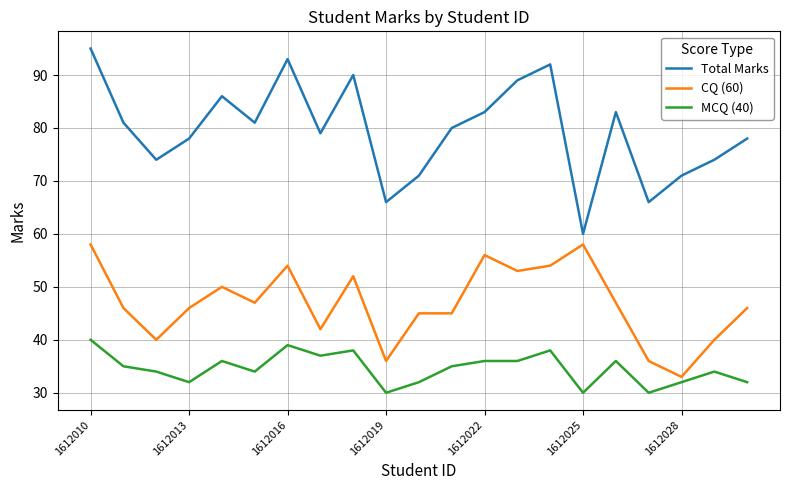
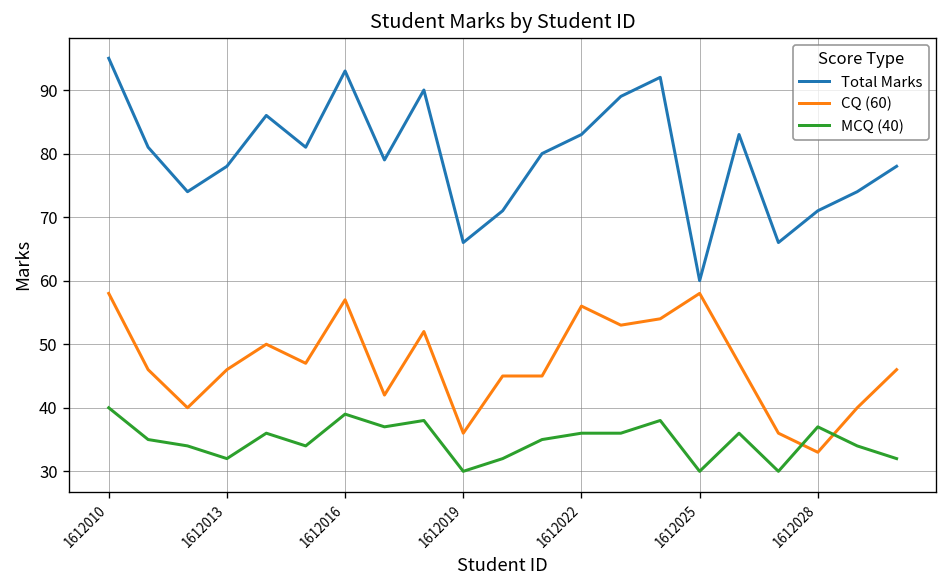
  {
    "Total Marks": {
      "1612010": 95,
      "1612013": 78,
      "1612016": 93,
      "1612019": 66,
      "1612022": 83,
      "1612025": 60,
      "1612028": 71
    },
    "CQ (60)": {
      "1612010": 58,
      "1612013": 46,
-     "1612016": 54,
+     "1612016": 57,
      "1612019": 36,
      "1612022": 56,
      "1612025": 58,
      "1612028": 33
    },
    "MCQ (40)": {
      "1612010": 40,
      "1612013": 32,
      "1612016": 39,
      "1612019": 30,
      "1612022": 36,
      "1612025": 30,
-     "1612028": 32
+     "1612028": 37
    }
  }
